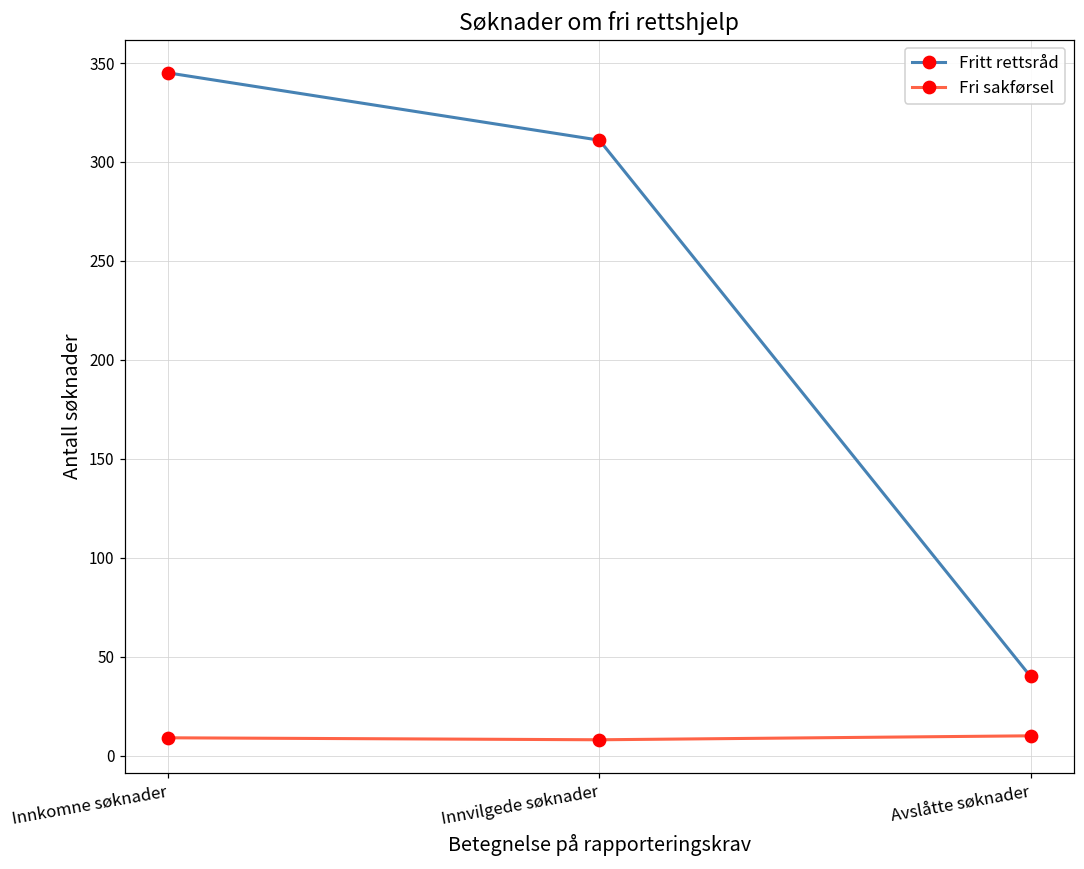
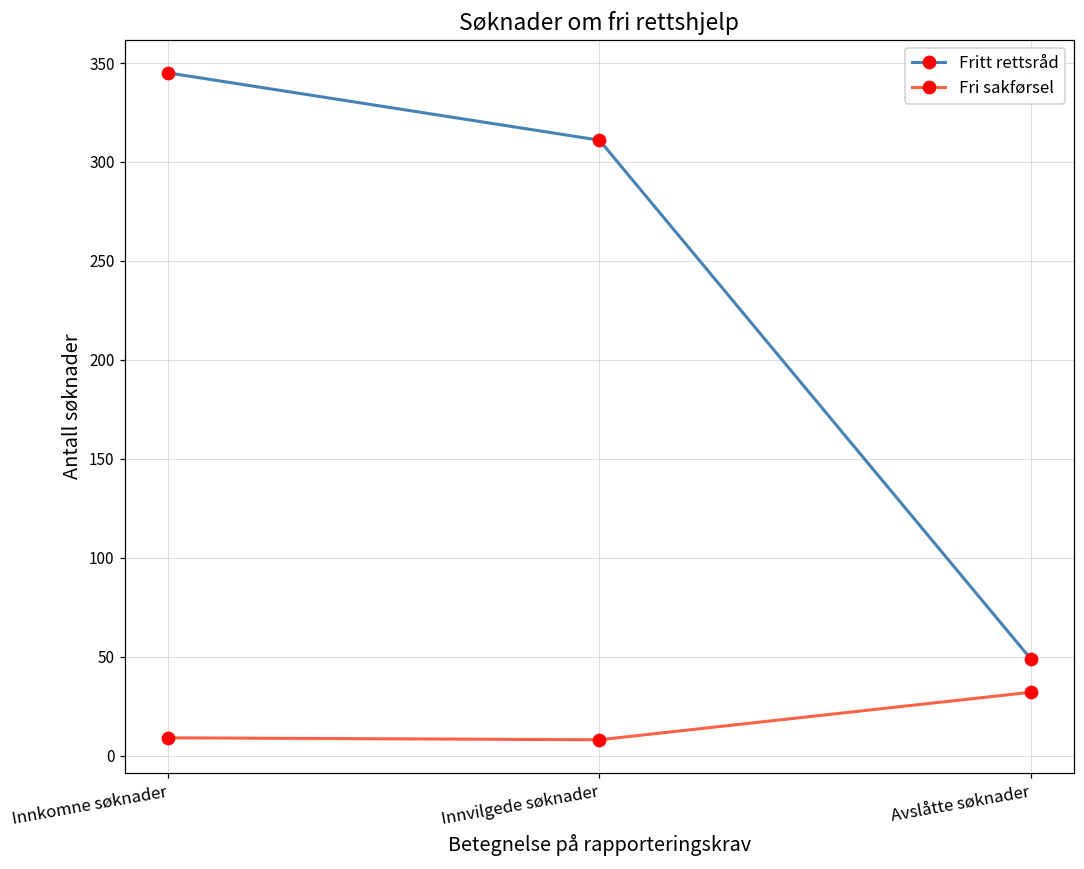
  {
    "Fritt rettsråd": {
      "Innkomne søknader": 345,
      "Innvilgede søknader": 311,
-     "Avslåtte søknader": 40
+     "Avslåtte søknader": 49
    },
    "Fri sakførsel": {
      "Innkomne søknader": 9,
      "Innvilgede søknader": 8,
-     "Avslåtte søknader": 10
+     "Avslåtte søknader": 32
    }
  }
